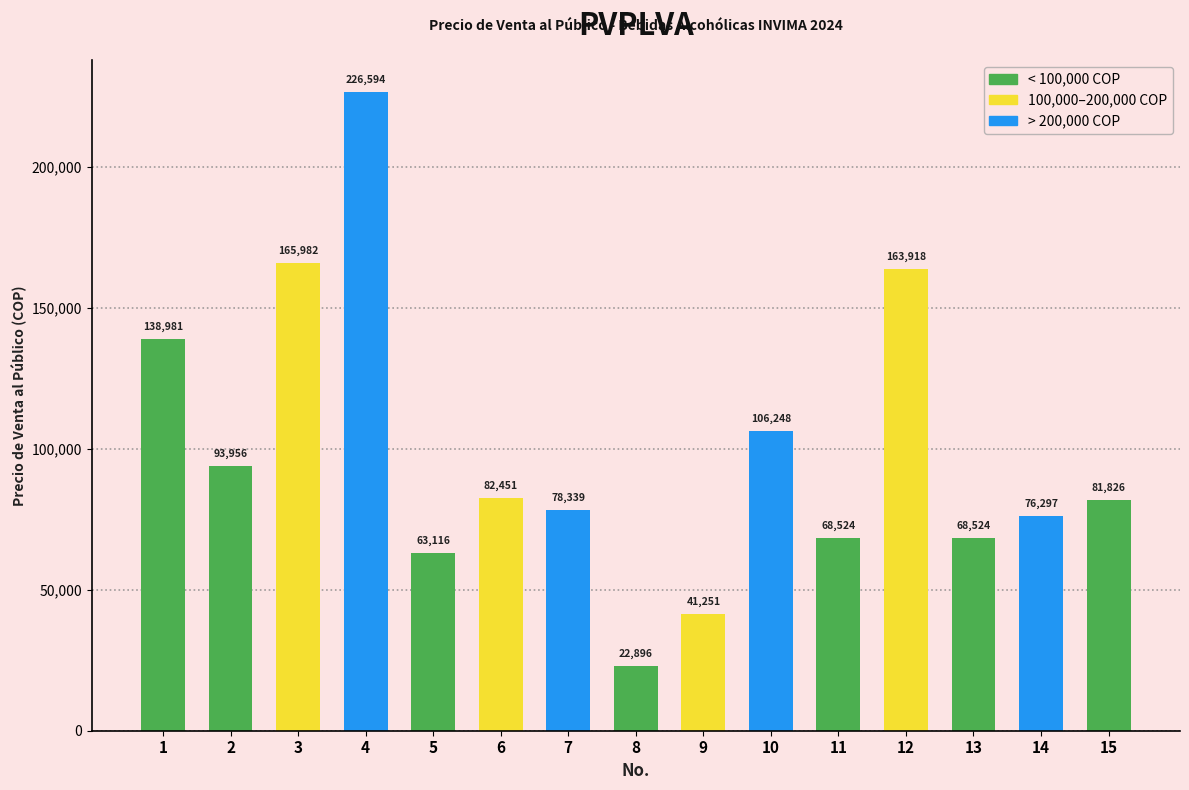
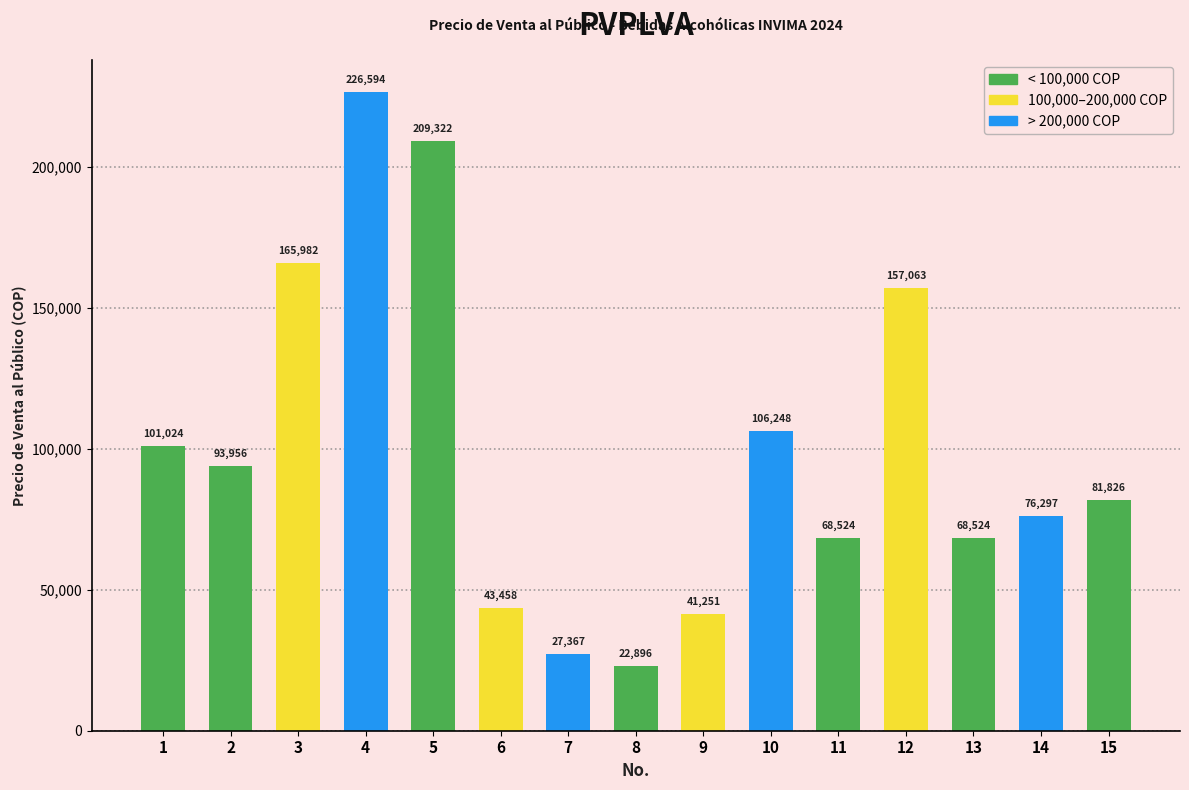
  {
-   "1": "138,981",
+   "1": "101,024",
    "2": "93,956",
    "3": "165,982",
    "4": "226,594",
-   "5": "63,116",
-   "6": "82,451",
-   "7": "78,339",
+   "5": "209,322",
+   "6": "43,458",
+   "7": "27,367",
    "8": "22,896",
    "9": "41,251",
    "10": "106,248",
    "11": "68,524",
-   "12": "163,918",
+   "12": "157,063",
    "13": "68,524",
    "14": "76,297",
    "15": "81,826"
  }
